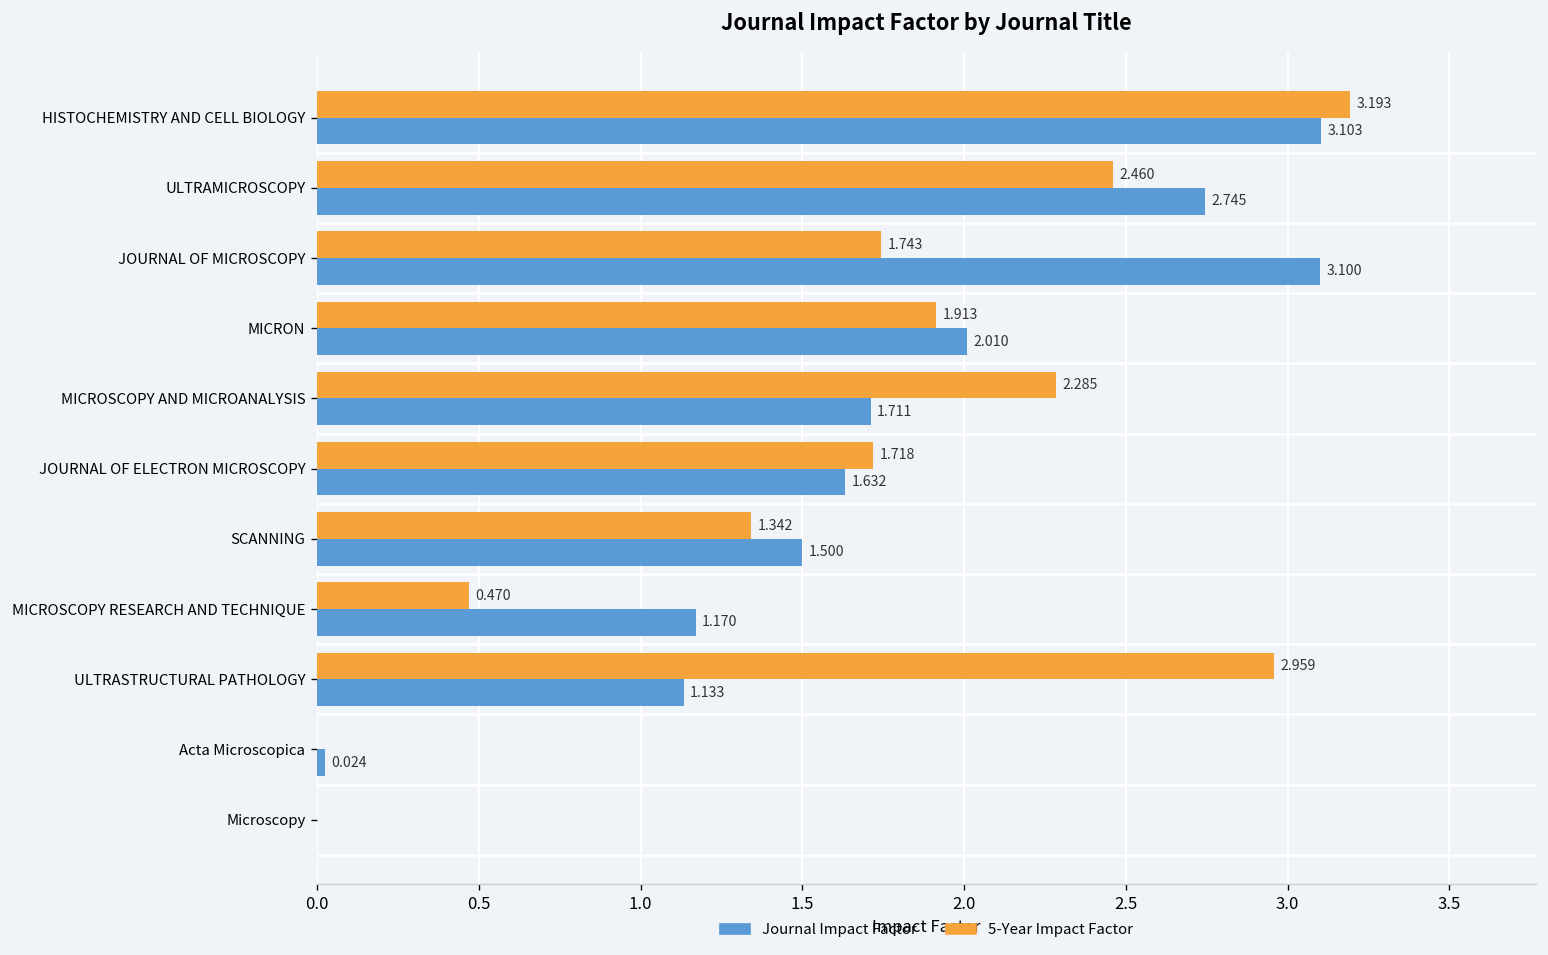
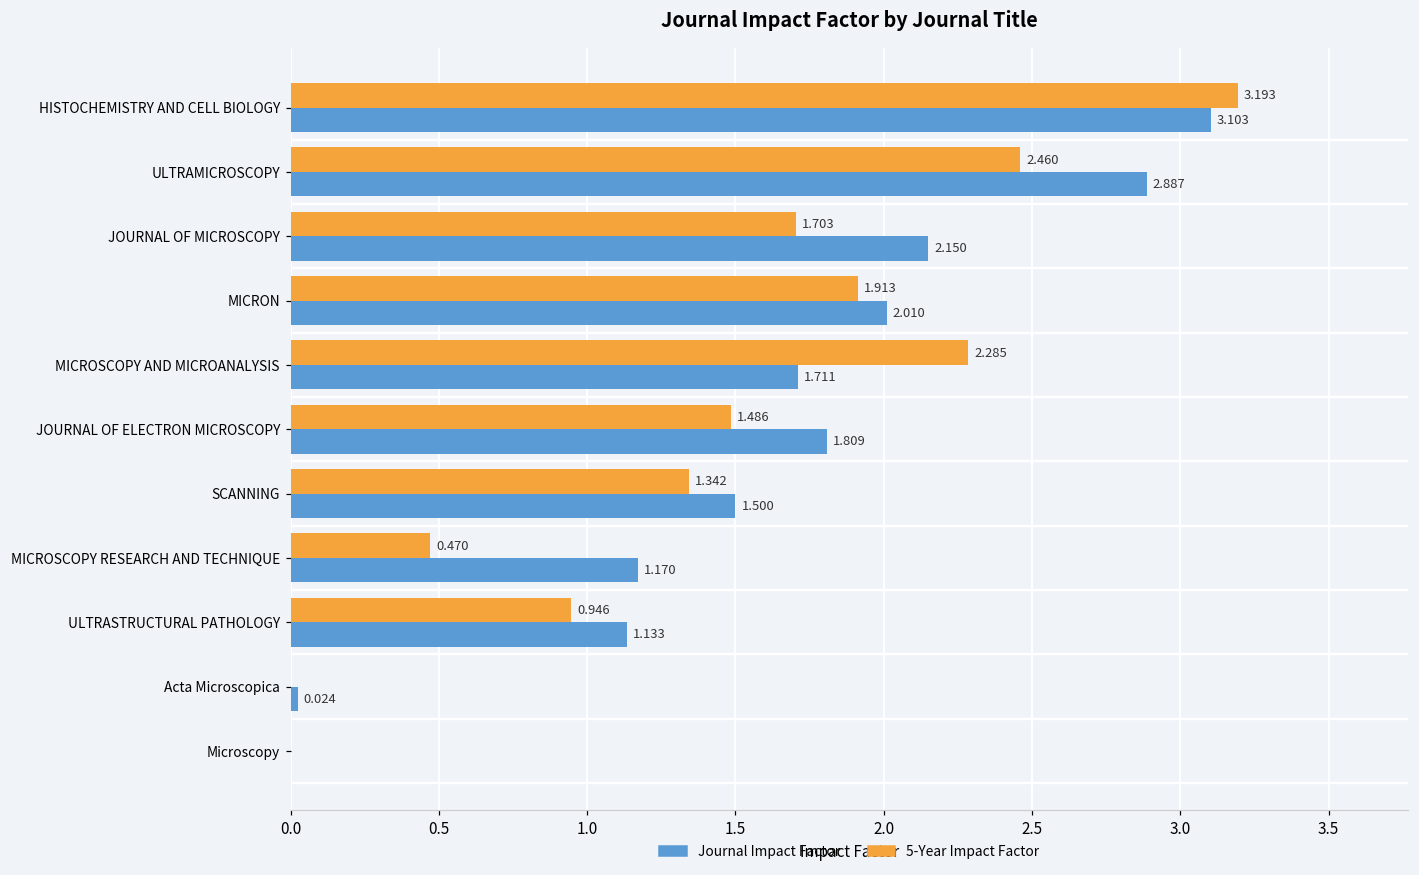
  {
    "Journal Impact Factor": {
      "HISTOCHEMISTRY AND CELL BIOLOGY": 3.103,
-     "ULTRAMICROSCOPY": 2.745,
-     "JOURNAL OF MICROSCOPY": 3.100,
+     "ULTRAMICROSCOPY": 2.887,
+     "JOURNAL OF MICROSCOPY": 2.150,
      "MICRON": 2.010,
      "MICROSCOPY AND MICROANALYSIS": 1.711,
-     "JOURNAL OF ELECTRON MICROSCOPY": 1.632,
+     "JOURNAL OF ELECTRON MICROSCOPY": 1.809,
      "SCANNING": 1.500,
      "MICROSCOPY RESEARCH AND TECHNIQUE": 1.170,
      "ULTRASTRUCTURAL PATHOLOGY": 1.133,
      "Acta Microscopica": 0.024
    },
    "5-Year Impact Factor": {
      "HISTOCHEMISTRY AND CELL BIOLOGY": 3.193,
      "ULTRAMICROSCOPY": 2.460,
-     "JOURNAL OF MICROSCOPY": 1.743,
+     "JOURNAL OF MICROSCOPY": 1.703,
      "MICRON": 1.913,
      "MICROSCOPY AND MICROANALYSIS": 2.285,
-     "JOURNAL OF ELECTRON MICROSCOPY": 1.718,
+     "JOURNAL OF ELECTRON MICROSCOPY": 1.486,
      "SCANNING": 1.342,
      "MICROSCOPY RESEARCH AND TECHNIQUE": 0.470,
-     "ULTRASTRUCTURAL PATHOLOGY": 2.959
+     "ULTRASTRUCTURAL PATHOLOGY": 0.946
    }
  }
